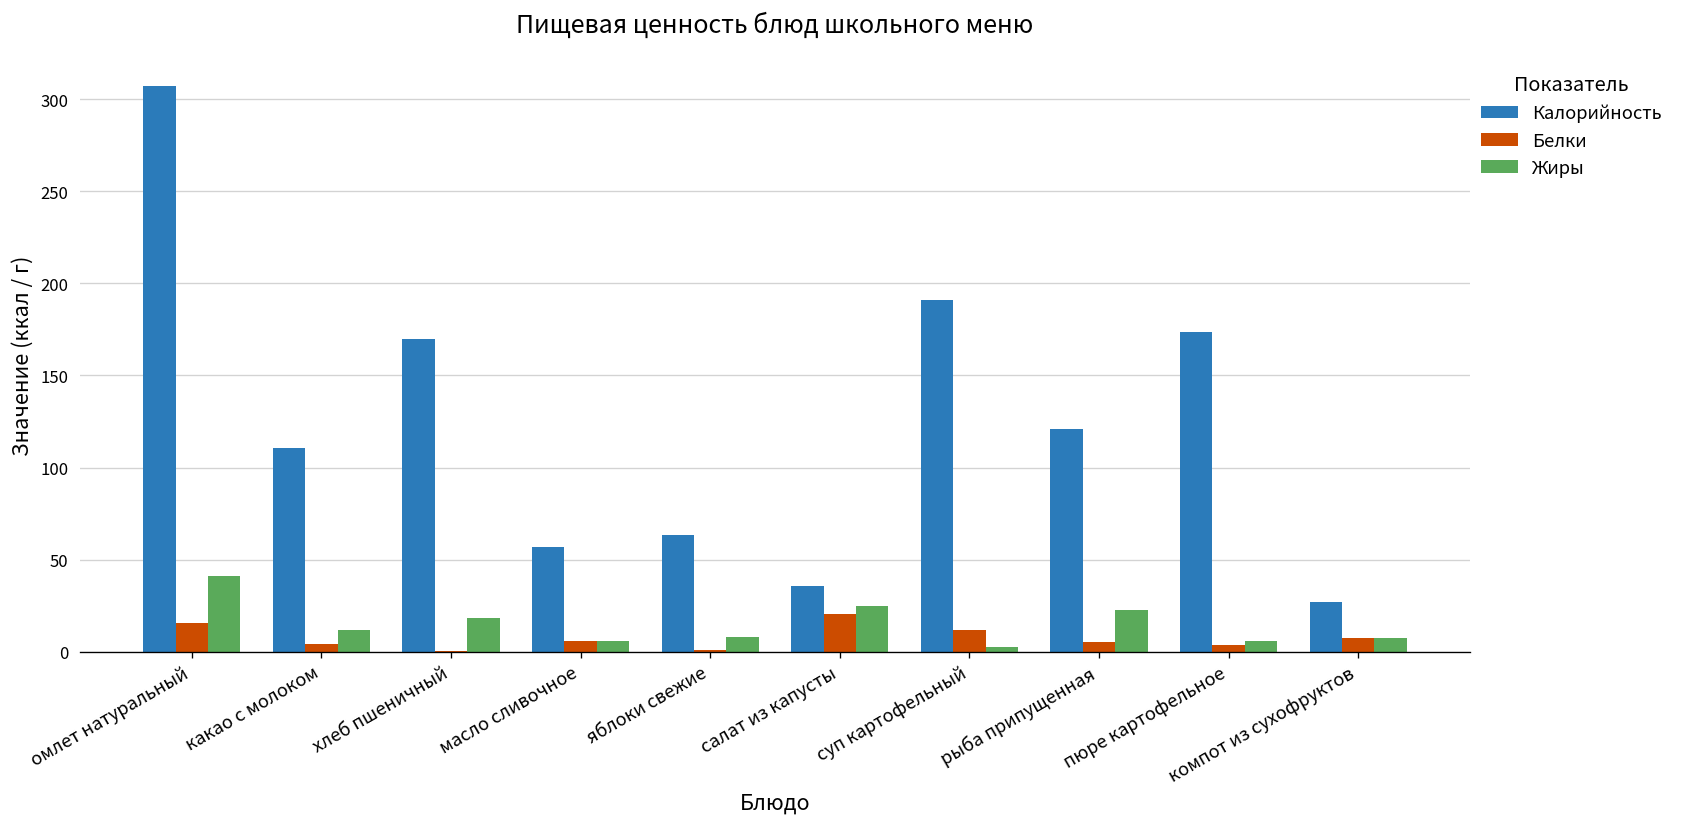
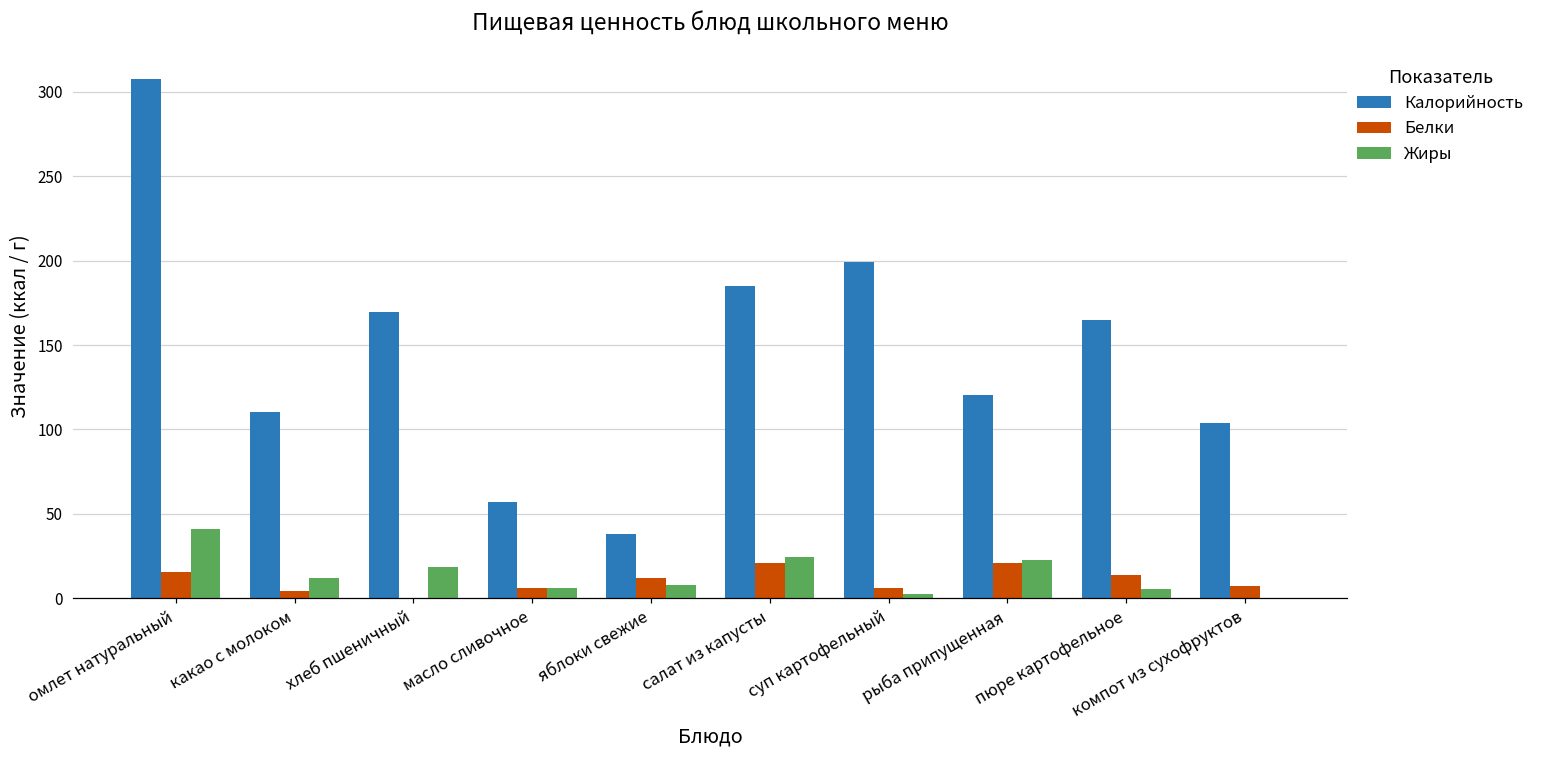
  {
    "Калорийность": {
      "омлет натуральный": 307,
      "какао с молоком": 111,
      "хлеб пшеничный": 170,
      "масло сливочное": 57,
-     "яблоки свежие": 64,
-     "салат из капусты": 36,
-     "суп картофельный": 191,
+     "яблоки свежие": 38,
+     "салат из капусты": 185,
+     "суп картофельный": 199,
      "рыба припущенная": 121,
-     "пюре картофельное": 174,
-     "компот из сухофруктов": 27
+     "пюре картофельное": 165,
+     "компот из сухофруктов": 104
    },
    "Белки": {
      "омлет натуральный": 15,
      "какао с молоком": 4,
      "масло сливочное": 6,
-     "яблоки свежие": 1,
+     "яблоки свежие": 12,
      "салат из капусты": 21,
-     "суп картофельный": 12,
-     "рыба припущенная": 5,
-     "пюре картофельное": 4,
+     "суп картофельный": 6,
+     "рыба припущенная": 21,
+     "пюре картофельное": 14,
      "компот из сухофруктов": 7
    },
    "Жиры": {
      "омлет натуральный": 41,
      "какао с молоком": 12,
      "хлеб пшеничный": 18,
      "масло сливочное": 6,
      "яблоки свежие": 8,
      "салат из капусты": 25,
      "суп картофельный": 3,
      "рыба припущенная": 23,
      "пюре картофельное": 6,
-     "компот из сухофруктов": 7
+     "компот из сухофруктов": 0
    }
  }
